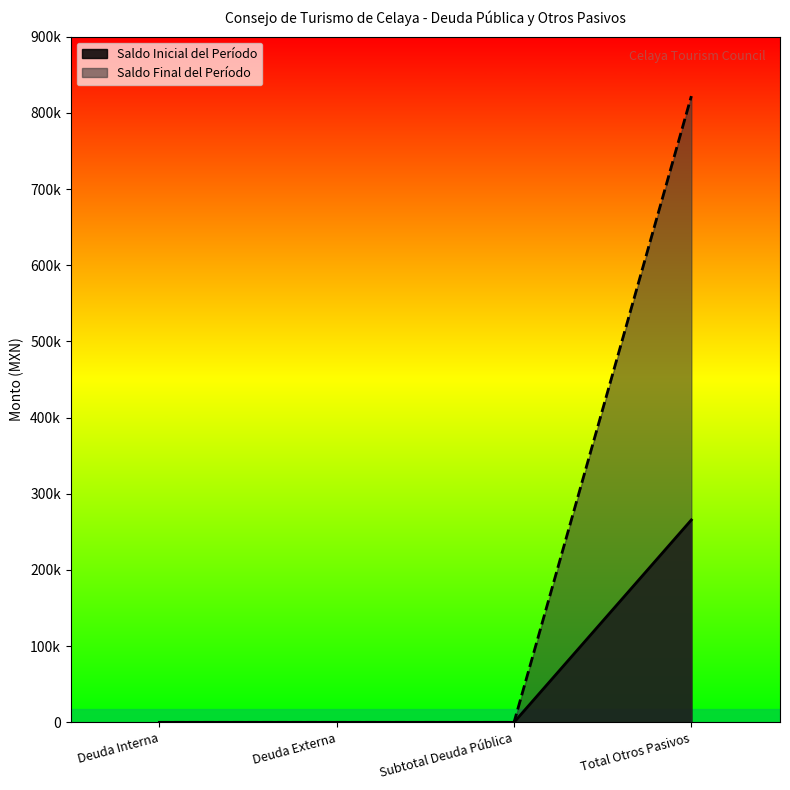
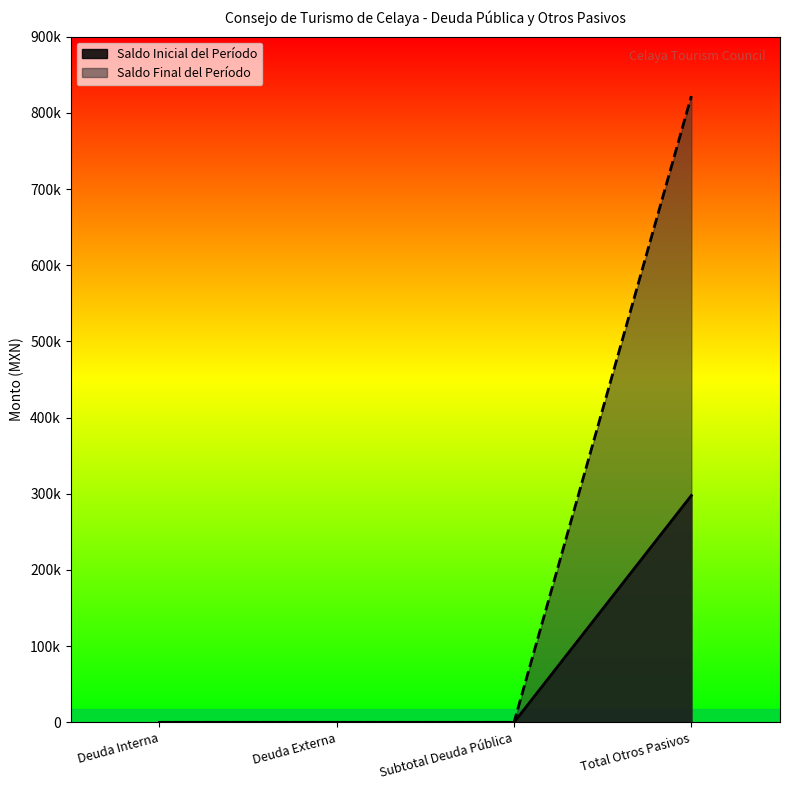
  {
    "Saldo Inicial del Período": {
-     "Total Otros Pasivos": 270000
+     "Total Otros Pasivos": 300000
    },
    "Saldo Final del Período": {
      "Total Otros Pasivos": 820000
    }
  }
